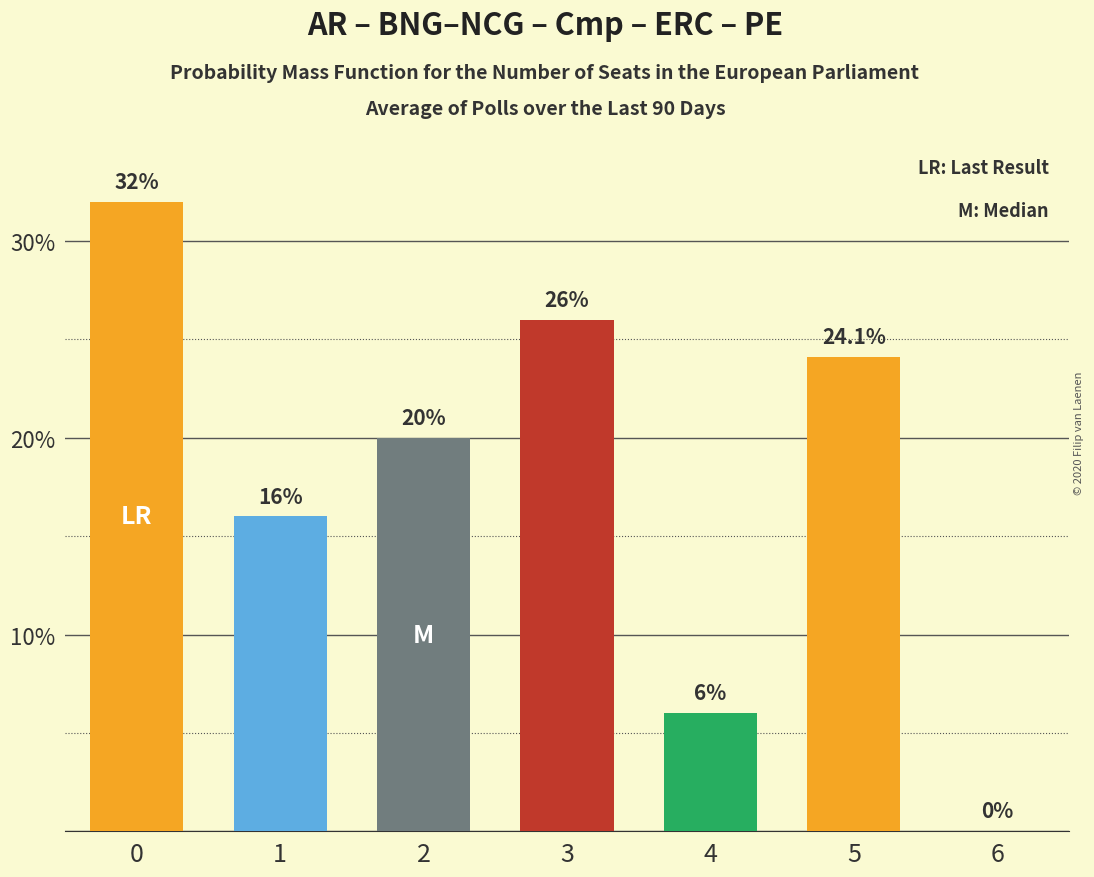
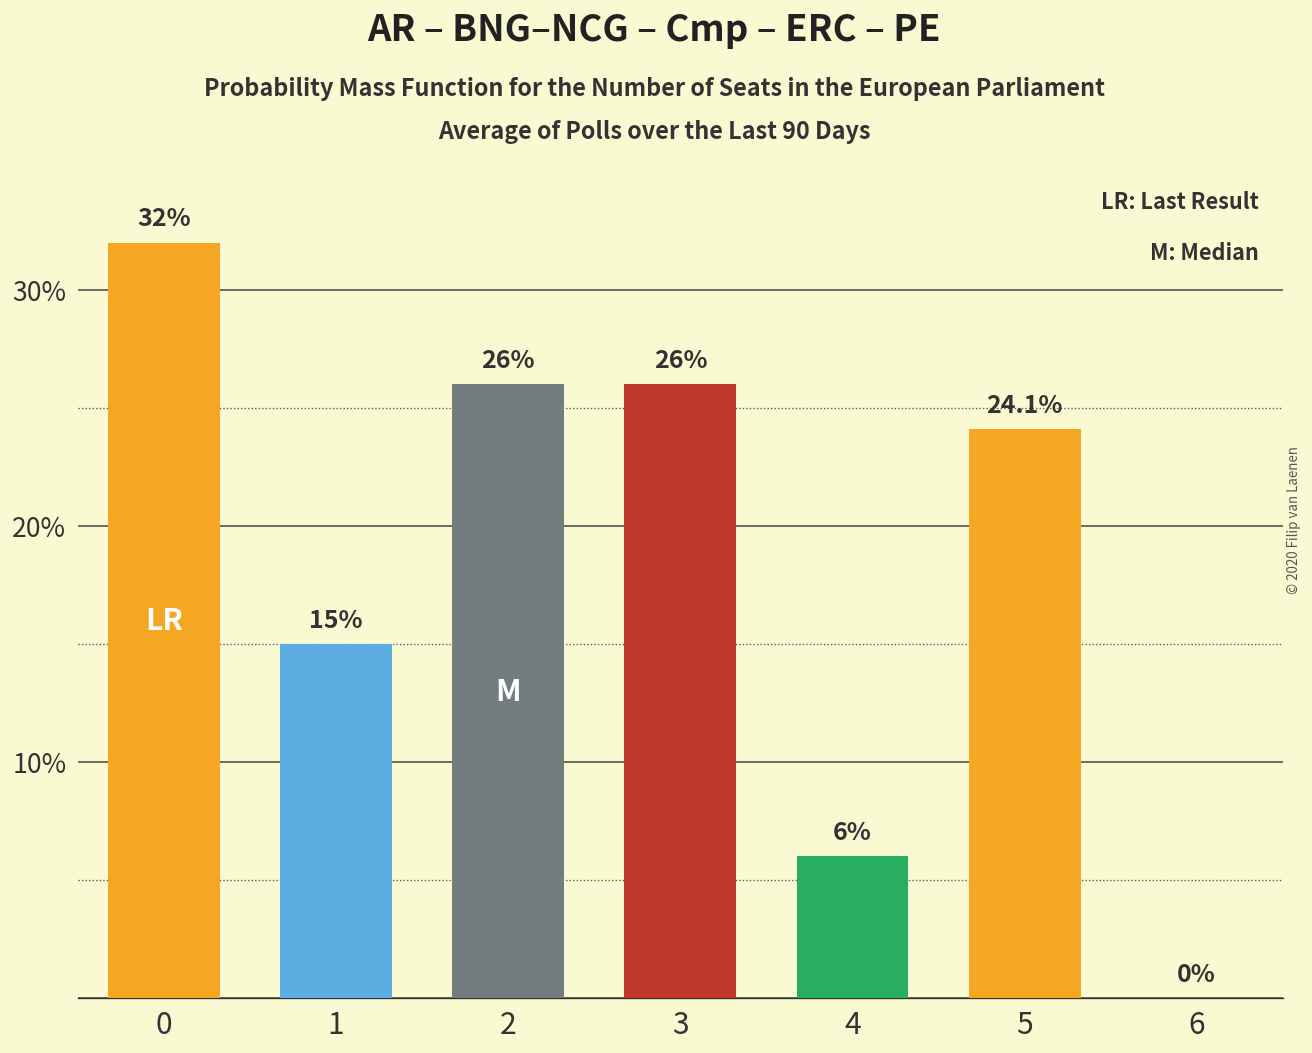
  {
    "0": "32%",
-   "1": "16%",
-   "2": "20%",
+   "1": "15%",
+   "2": "26%",
    "3": "26%",
    "4": "6%",
    "5": "24.1%",
    "6": "0%"
  }
